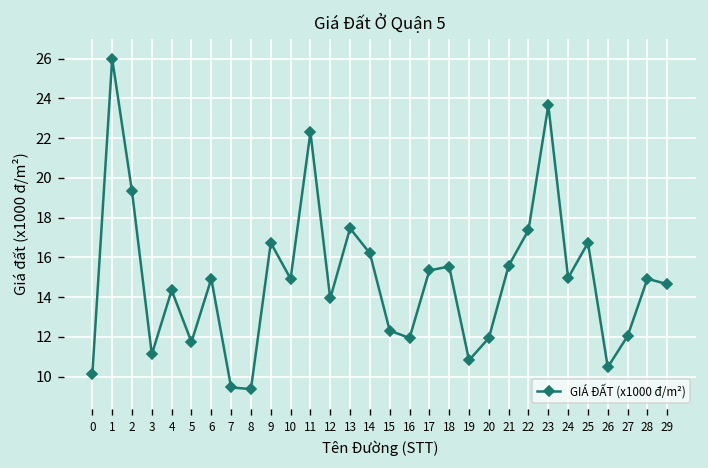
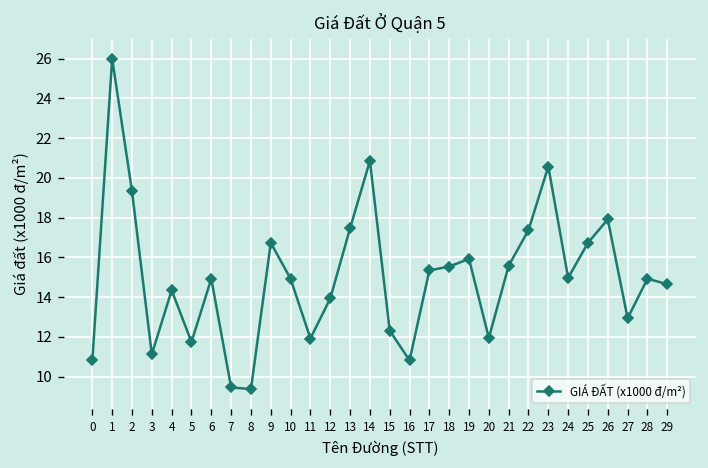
  {
-   "0": 10.1,
+   "0": 10.8,
    "1": 26.0,
    "2": 19.3,
    "3": 11.1,
    "4": 14.3,
    "5": 11.7,
    "6": 14.9,
    "7": 9.4,
    "8": 9.4,
    "9": 16.7,
    "10": 14.9,
-   "11": 22.3,
+   "11": 11.9,
    "12": 13.9,
    "13": 17.5,
-   "14": 16.2,
+   "14": 20.9,
    "15": 12.3,
-   "16": 11.9,
+   "16": 10.8,
    "17": 15.3,
    "18": 15.5,
-   "19": 10.8,
+   "19": 15.9,
    "20": 11.9,
    "21": 15.6,
    "22": 17.4,
-   "23": 23.6,
+   "23": 20.6,
    "24": 15.0,
    "25": 16.7,
-   "26": 10.5,
-   "27": 12.0,
+   "26": 17.9,
+   "27": 12.9,
    "28": 14.9,
    "29": 14.7
  }
